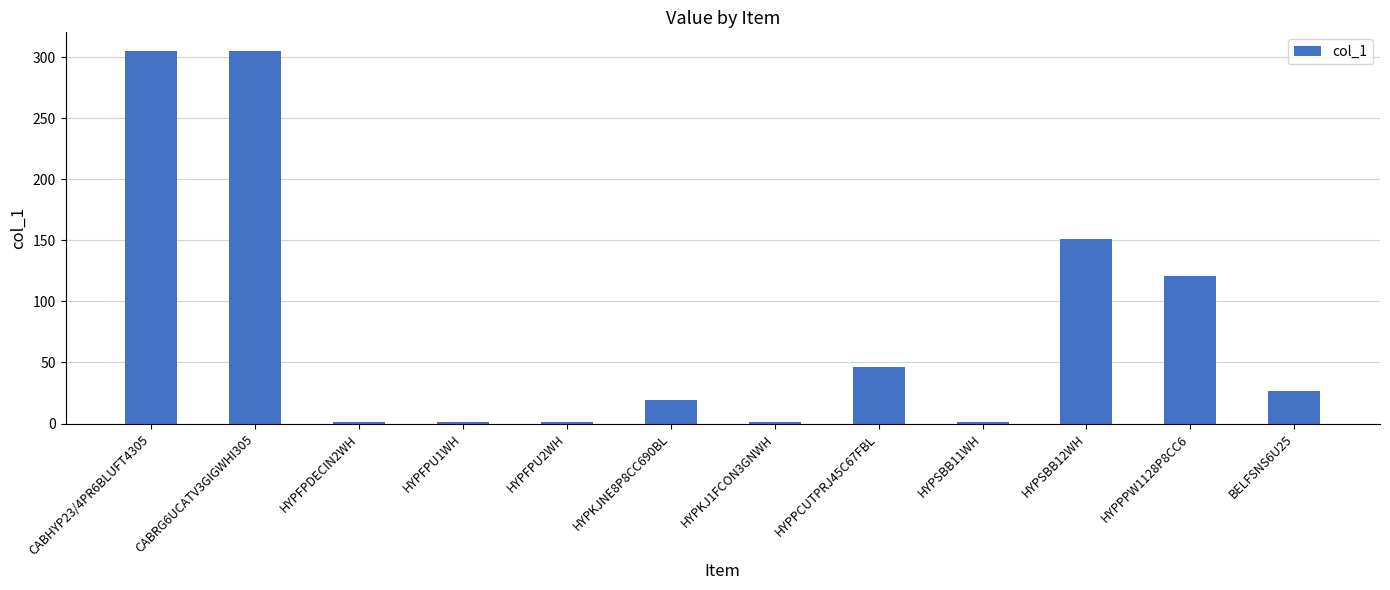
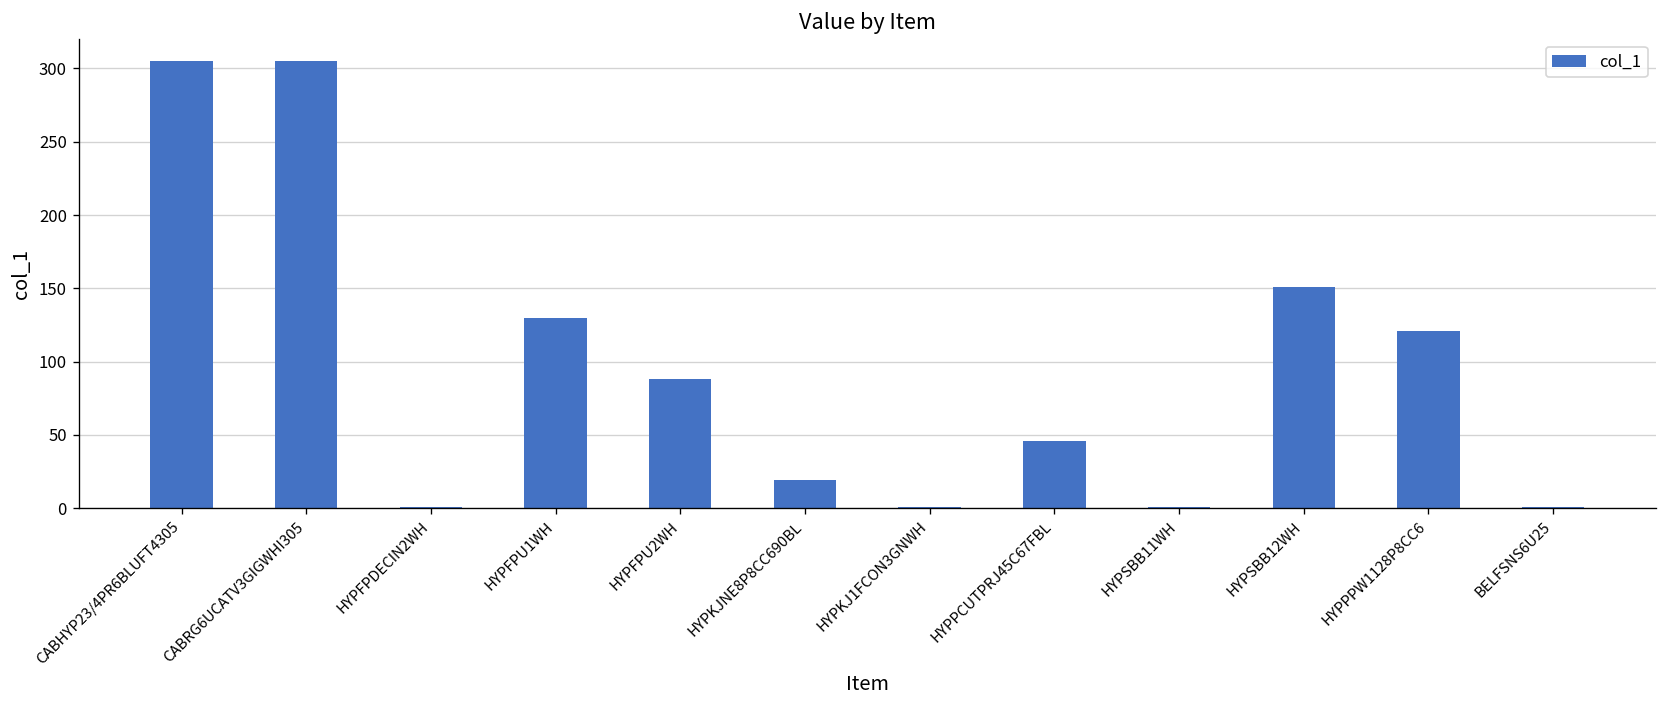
  {
    "CABHYP23/4PR6BLUFT4305": 305,
    "CABRG6UCATV3GIGWHI305": 305,
-   "HYPFPU1WH": 1,
-   "HYPFPU2WH": 1,
+   "HYPFPU1WH": 130,
+   "HYPFPU2WH": 88,
    "HYPKJNE8P8CC690BL": 19,
    "HYPPCUTPRJ45C67FBL": 46,
    "HYPSBB12WH": 151,
    "HYPPPW1128P8CC6": 121,
-   "BELFSNS6U25": 27
+   "BELFSNS6U25": 1
  }
